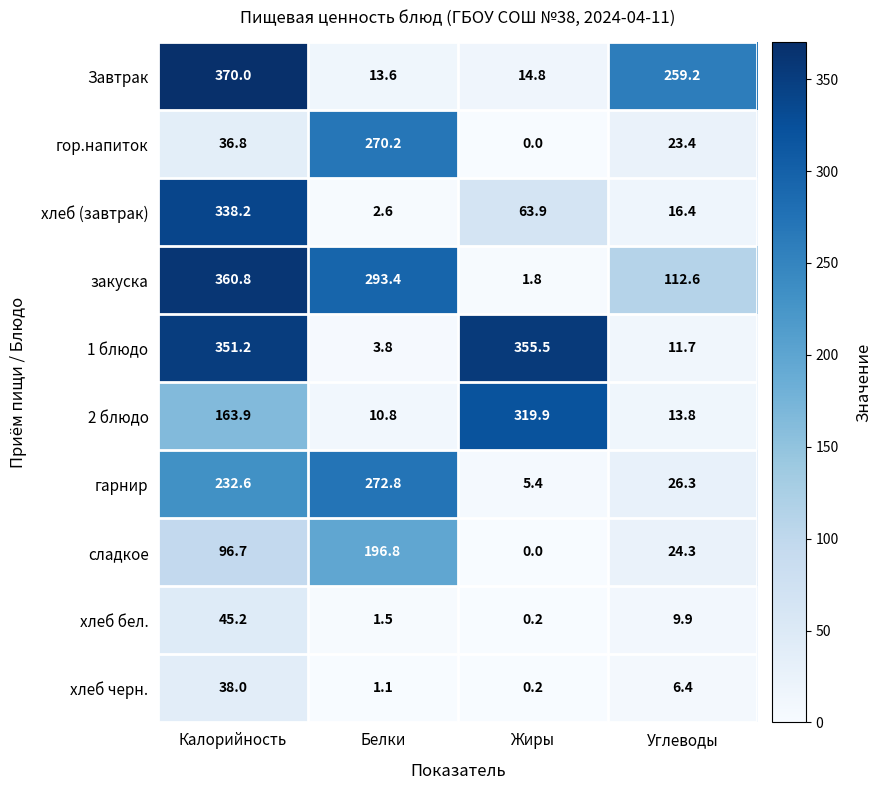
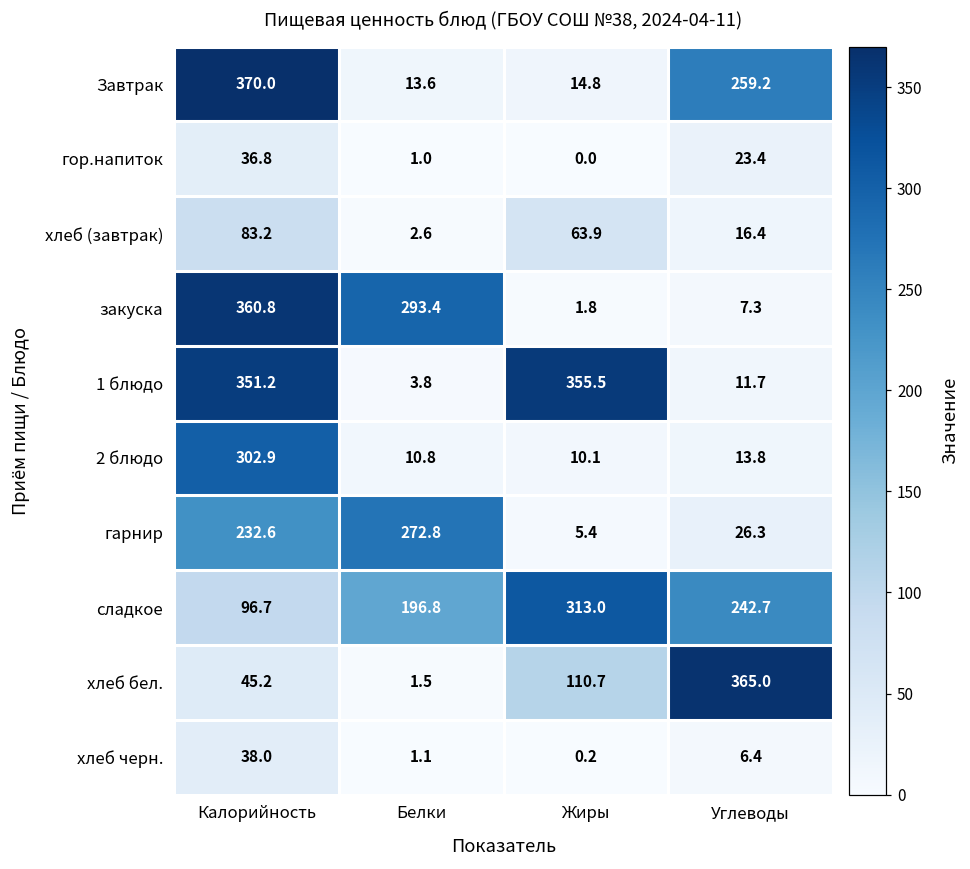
  {
    "Завтрак": {
      "Калорийность": 370.0,
      "Белки": 13.6,
      "Жиры": 14.8,
      "Углеводы": 259.2
    },
    "гор.напиток": {
      "Калорийность": 36.8,
-     "Белки": 270.2,
+     "Белки": 1.0,
      "Жиры": 0.0,
      "Углеводы": 23.4
    },
    "хлеб (завтрак)": {
-     "Калорийность": 338.2,
+     "Калорийность": 83.2,
      "Белки": 2.6,
      "Жиры": 63.9,
      "Углеводы": 16.4
    },
    "закуска": {
      "Калорийность": 360.8,
      "Белки": 293.4,
      "Жиры": 1.8,
-     "Углеводы": 112.6
+     "Углеводы": 7.3
    },
    "1 блюдо": {
      "Калорийность": 351.2,
      "Белки": 3.8,
      "Жиры": 355.5,
      "Углеводы": 11.7
    },
    "2 блюдо": {
-     "Калорийность": 163.9,
+     "Калорийность": 302.9,
      "Белки": 10.8,
-     "Жиры": 319.9,
+     "Жиры": 10.1,
      "Углеводы": 13.8
    },
    "гарнир": {
      "Калорийность": 232.6,
      "Белки": 272.8,
      "Жиры": 5.4,
      "Углеводы": 26.3
    },
    "сладкое": {
      "Калорийность": 96.7,
      "Белки": 196.8,
-     "Жиры": 0.0,
-     "Углеводы": 24.3
+     "Жиры": 313.0,
+     "Углеводы": 242.7
    },
    "хлеб бел.": {
      "Калорийность": 45.2,
      "Белки": 1.5,
-     "Жиры": 0.2,
-     "Углеводы": 9.9
+     "Жиры": 110.7,
+     "Углеводы": 365.0
    },
    "хлеб черн.": {
      "Калорийность": 38.0,
      "Белки": 1.1,
      "Жиры": 0.2,
      "Углеводы": 6.4
    }
  }
